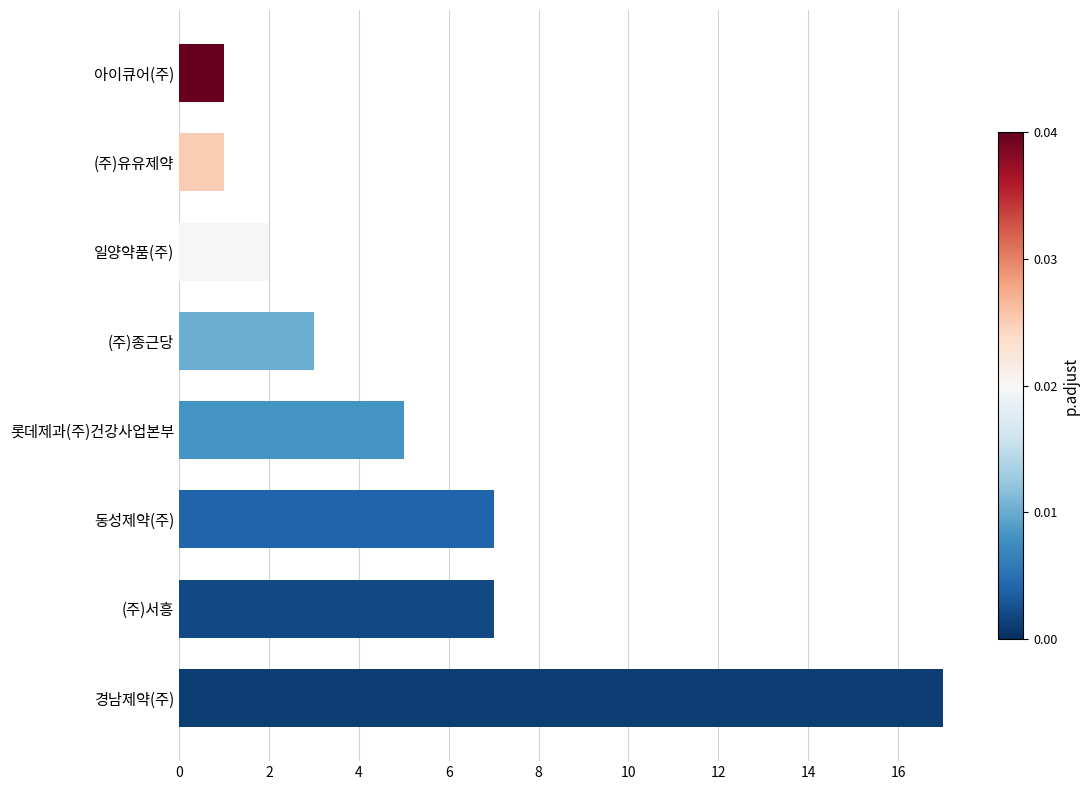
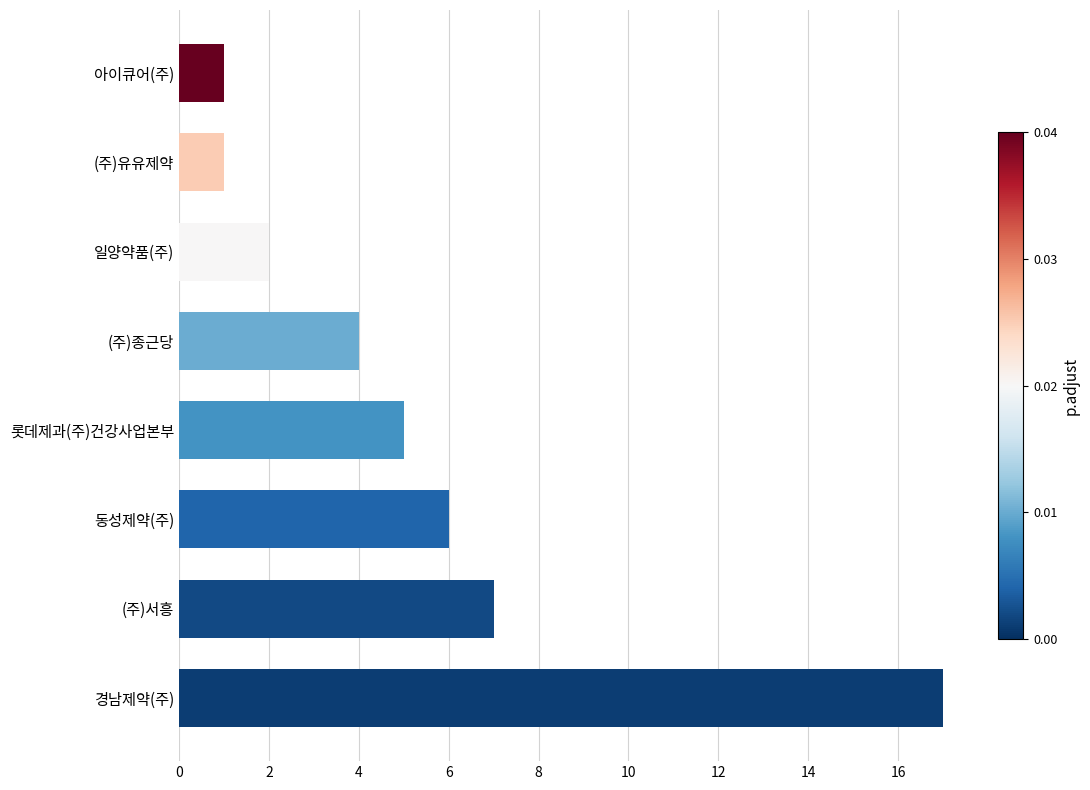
  {
    "아이큐어(주)": 1,
    "(주)유유제약": 1,
    "일양약품(주)": 2,
-   "(주)종근당": 3,
+   "(주)종근당": 4,
    "롯데제과(주)건강사업본부": 5,
-   "동성제약(주)": 7,
+   "동성제약(주)": 6,
    "(주)서흥": 7,
    "경남제약(주)": 17
  }
